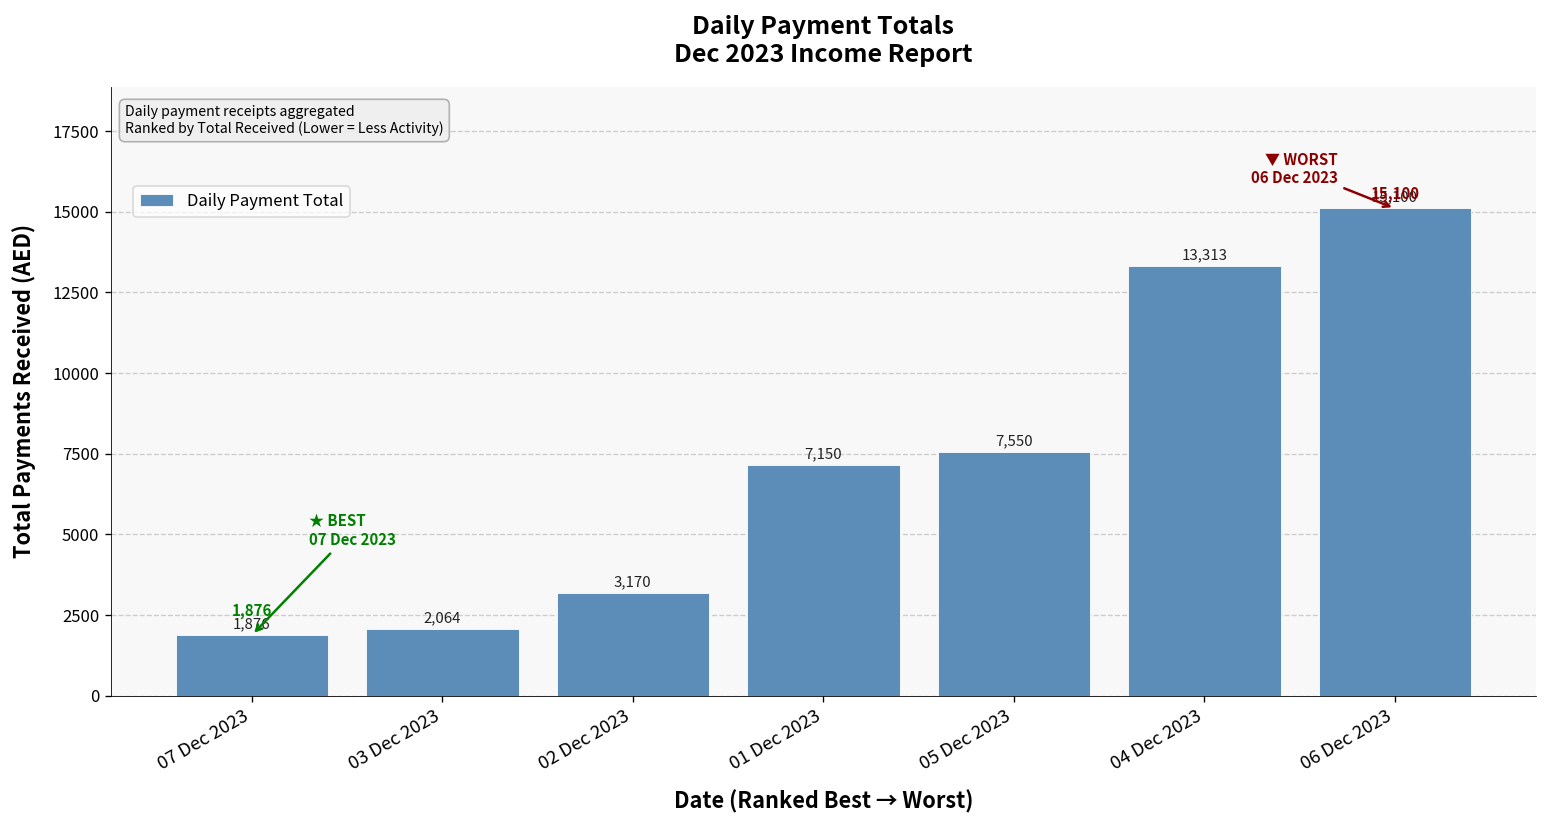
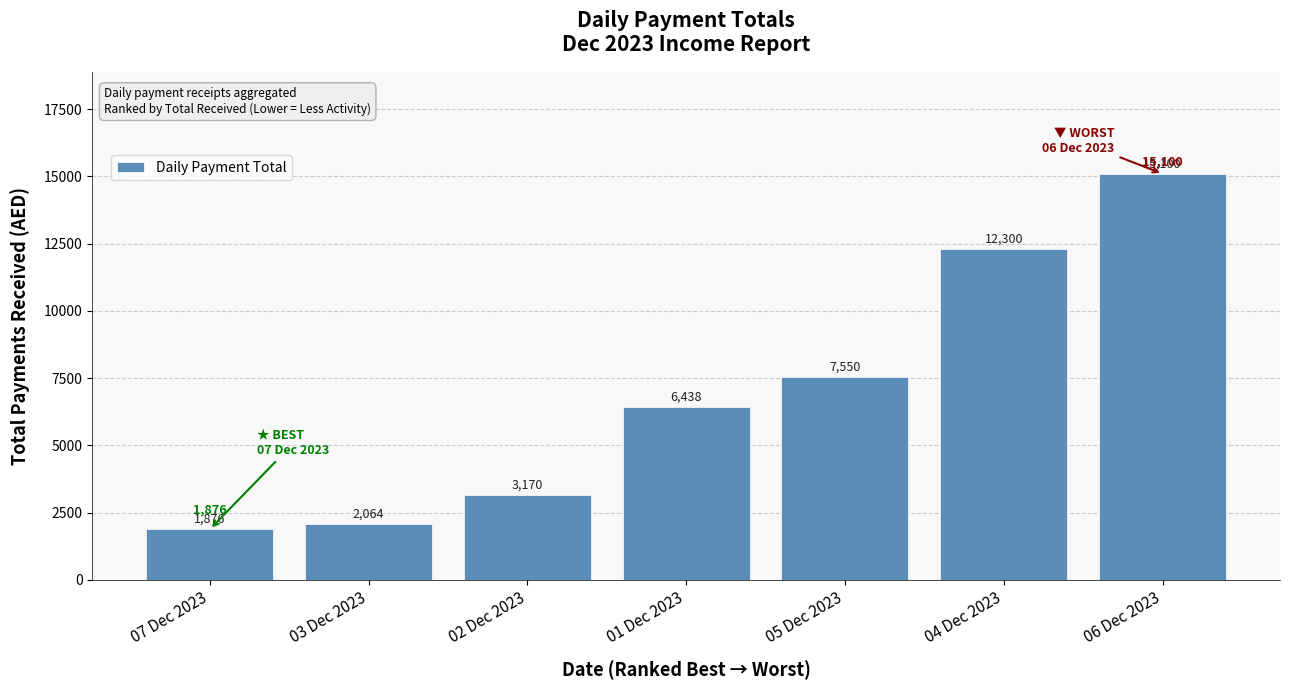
  {
    "03 Dec 2023": "2,064",
    "02 Dec 2023": "3,170",
-   "01 Dec 2023": "7,150",
+   "01 Dec 2023": "6,438",
    "05 Dec 2023": "7,550",
-   "04 Dec 2023": "13,313"
+   "04 Dec 2023": "12,300"
  }
